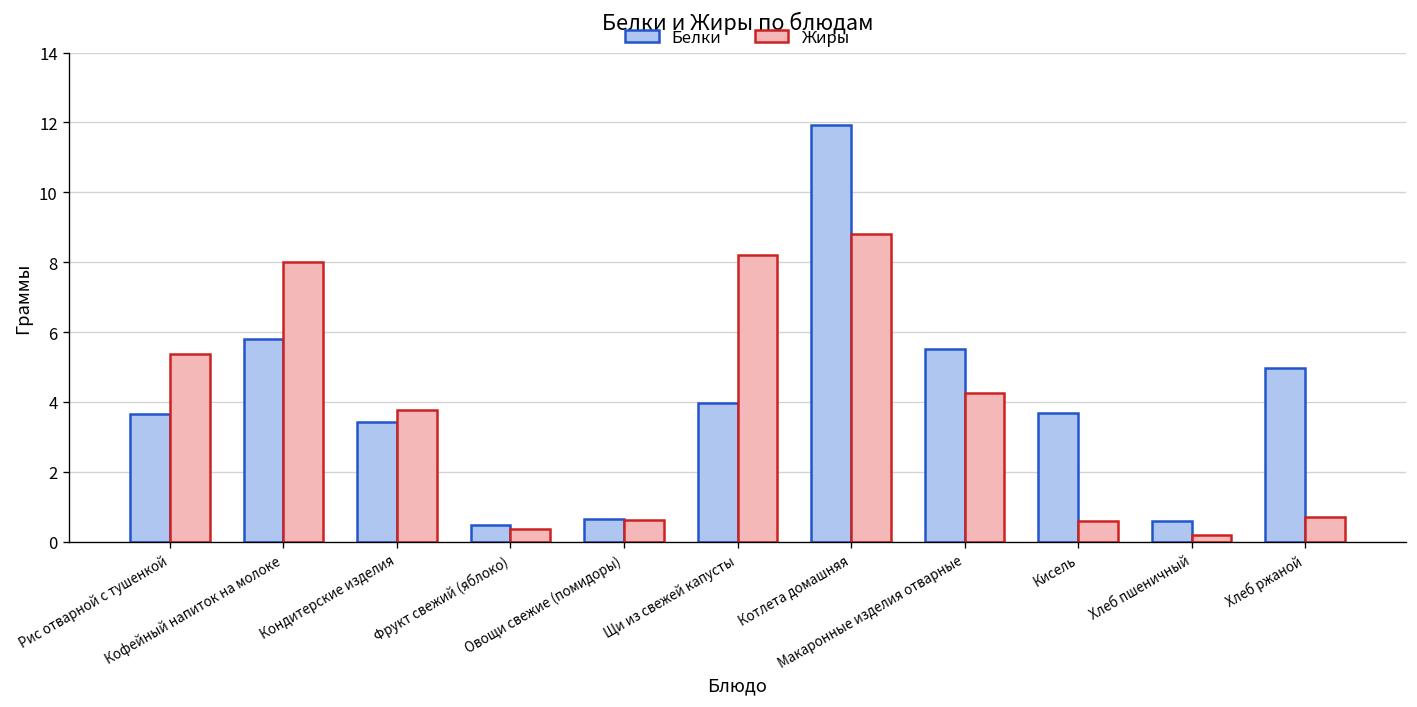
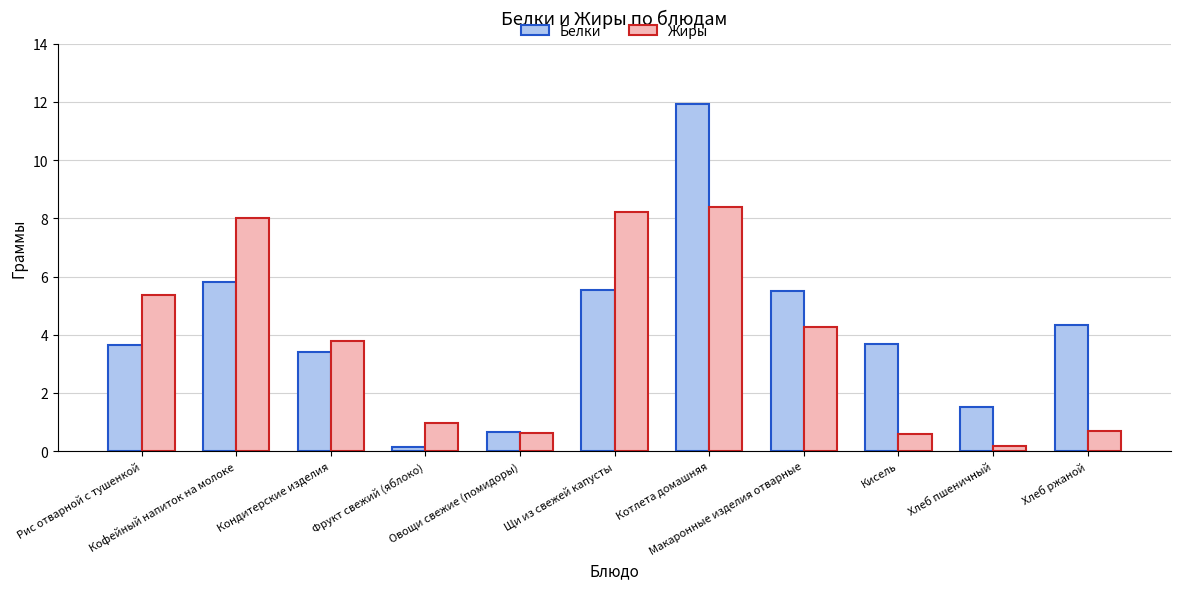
  {
    "Белки": {
      "Рис отварной с тушенкой": 3.6,
      "Кофейный напиток на молоке": 5.8,
      "Кондитерские изделия": 3.4,
-     "Фрукт свежий (яблоко)": 0.5,
+     "Фрукт свежий (яблоко)": 0.2,
      "Овощи свежие (помидоры)": 0.7,
-     "Щи из свежей капусты": 4.0,
+     "Щи из свежей капусты": 5.5,
      "Котлета домашняя": 11.9,
      "Макаронные изделия отварные": 5.5,
      "Кисель": 3.7,
-     "Хлеб пшеничный": 0.6,
-     "Хлеб ржаной": 5.0
+     "Хлеб пшеничный": 1.5,
+     "Хлеб ржаной": 4.3
    },
    "Жиры": {
      "Рис отварной с тушенкой": 5.4,
      "Кофейный напиток на молоке": 8.0,
      "Кондитерские изделия": 3.8,
-     "Фрукт свежий (яблоко)": 0.4,
+     "Фрукт свежий (яблоко)": 1.0,
      "Овощи свежие (помидоры)": 0.6,
      "Щи из свежей капусты": 8.2,
-     "Котлета домашняя": 8.8,
+     "Котлета домашняя": 8.4,
      "Макаронные изделия отварные": 4.3,
      "Кисель": 0.6,
      "Хлеб пшеничный": 0.2,
      "Хлеб ржаной": 0.7
    }
  }
